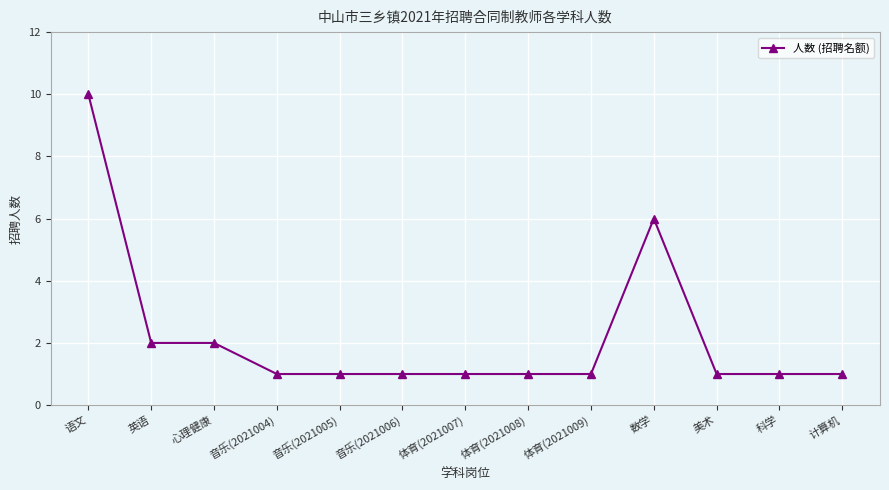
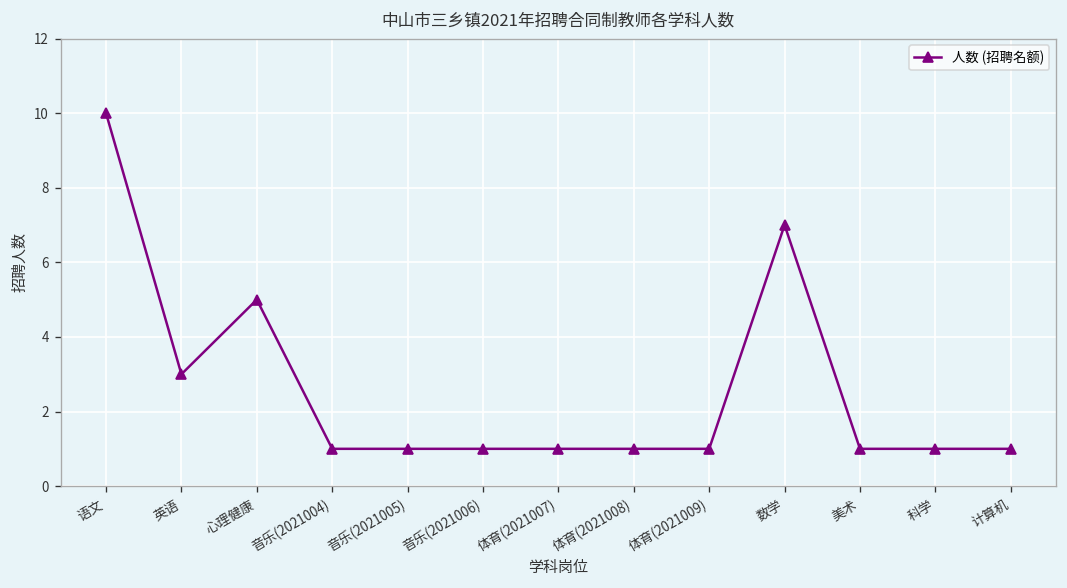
  {
    "语文": 10,
-   "英语": 2,
-   "心理健康": 2,
+   "英语": 3,
+   "心理健康": 5,
    "音乐(2021004)": 1,
    "音乐(2021005)": 1,
    "音乐(2021006)": 1,
    "体育(2021007)": 1,
    "体育(2021008)": 1,
    "体育(2021009)": 1,
-   "数学": 6,
+   "数学": 7,
    "美术": 1,
    "科学": 1,
    "计算机": 1
  }
